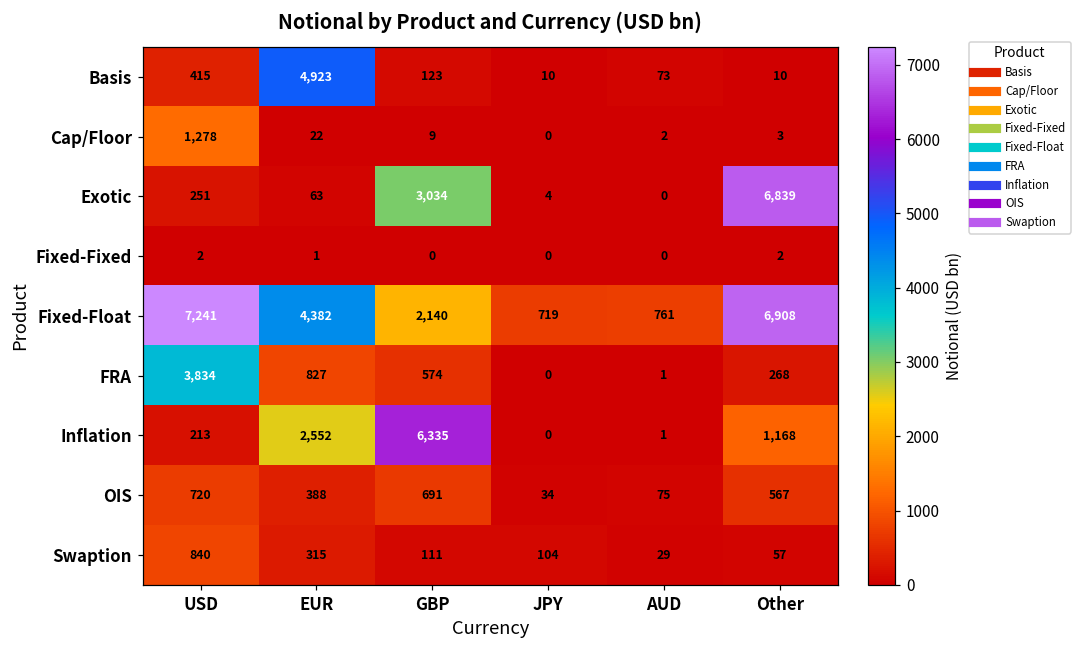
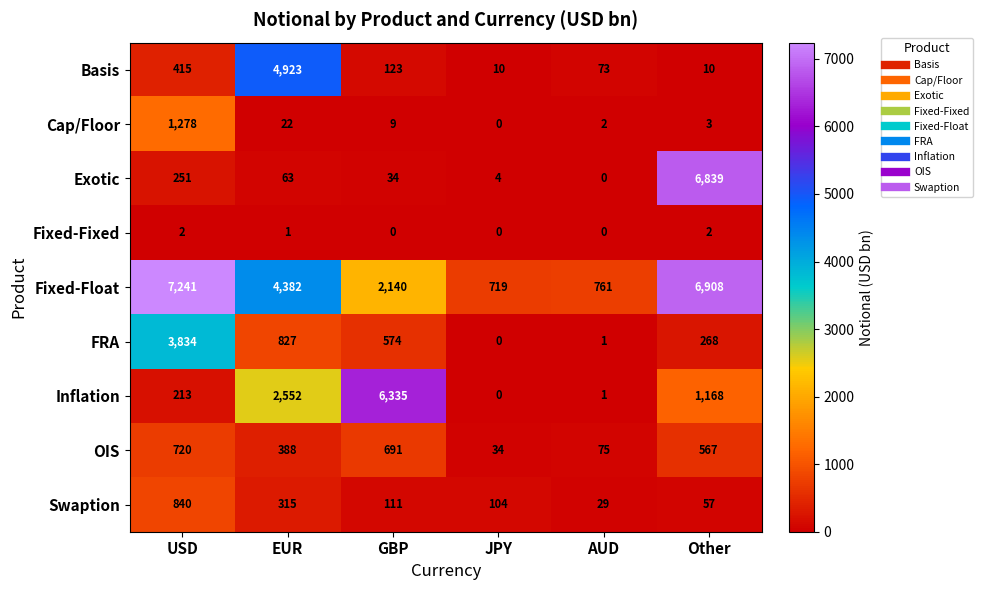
  {
    "Basis": {
      "USD": "415",
      "EUR": "4,923",
      "GBP": "123",
      "JPY": "10",
      "AUD": "73",
      "Other": "10"
    },
    "Cap/Floor": {
      "USD": "1,278",
      "EUR": "22",
      "GBP": "9",
      "JPY": "0",
      "AUD": "2",
      "Other": "3"
    },
    "Exotic": {
      "USD": "251",
      "EUR": "63",
-     "GBP": "3,034",
+     "GBP": "34",
      "JPY": "4",
      "AUD": "0",
      "Other": "6,839"
    },
    "Fixed-Fixed": {
      "USD": "2",
      "EUR": "1",
      "GBP": "0",
      "JPY": "0",
      "AUD": "0",
      "Other": "2"
    },
    "Fixed-Float": {
      "USD": "7,241",
      "EUR": "4,382",
      "GBP": "2,140",
      "JPY": "719",
      "AUD": "761",
      "Other": "6,908"
    },
    "FRA": {
      "USD": "3,834",
      "EUR": "827",
      "GBP": "574",
      "JPY": "0",
      "AUD": "1",
      "Other": "268"
    },
    "Inflation": {
      "USD": "213",
      "EUR": "2,552",
      "GBP": "6,335",
      "JPY": "0",
      "AUD": "1",
      "Other": "1,168"
    },
    "OIS": {
      "USD": "720",
      "EUR": "388",
      "GBP": "691",
      "JPY": "34",
      "AUD": "75",
      "Other": "567"
    },
    "Swaption": {
      "USD": "840",
      "EUR": "315",
      "GBP": "111",
      "JPY": "104",
      "AUD": "29",
      "Other": "57"
    }
  }
